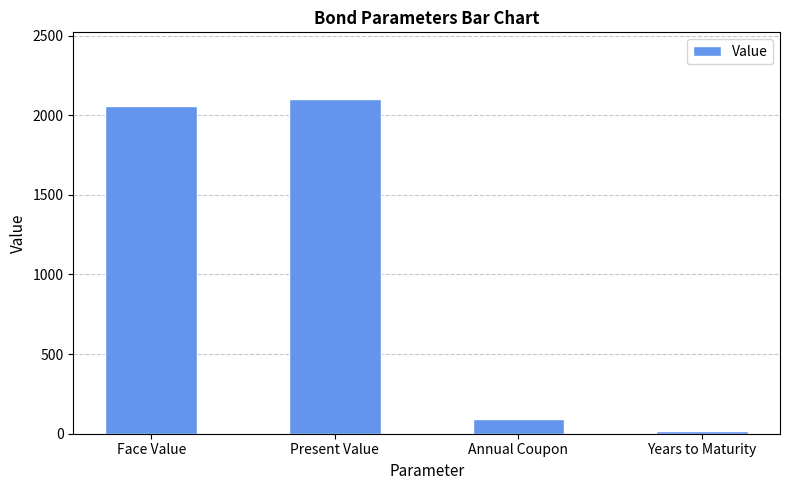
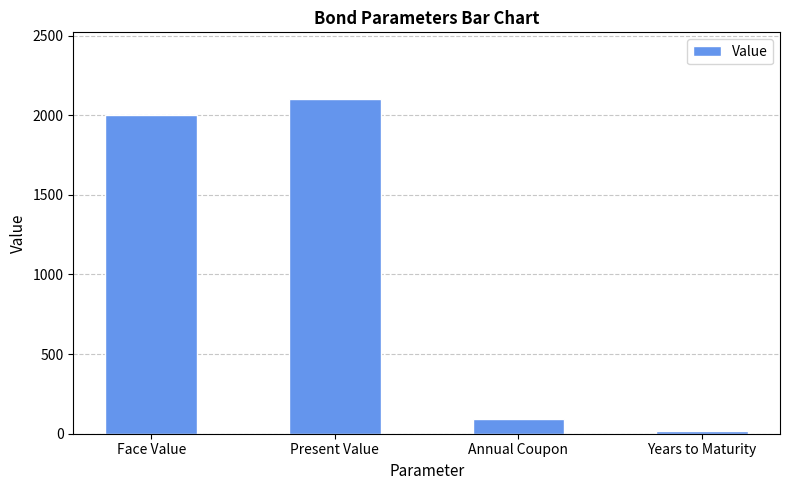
  {
-   "Face Value": 2060,
+   "Face Value": 2000,
    "Present Value": 2100,
    "Annual Coupon": 90
  }
